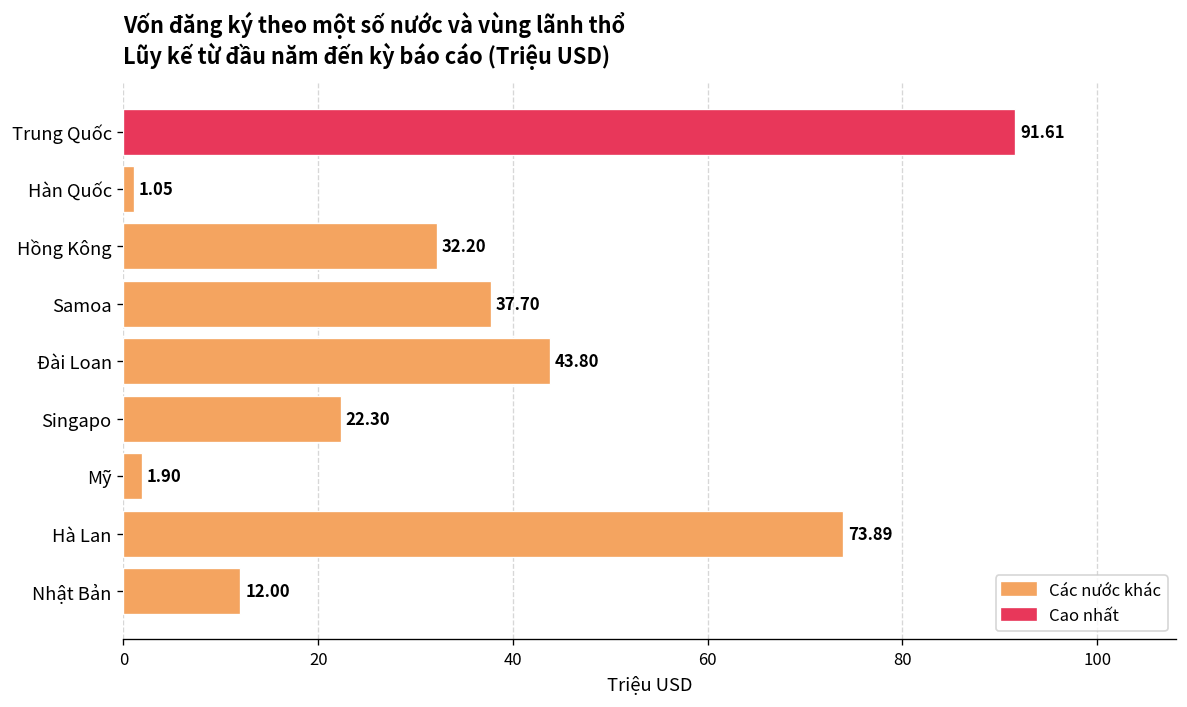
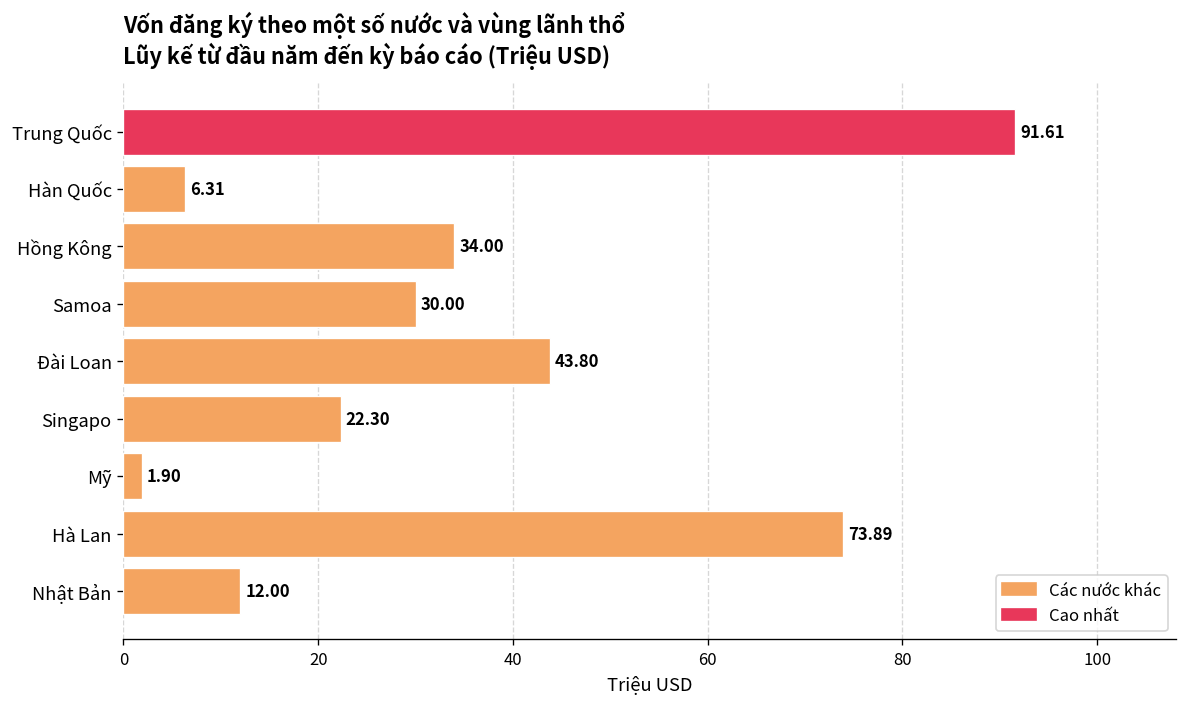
  {
    "Trung Quốc": 91.61,
-   "Hàn Quốc": 1.05,
-   "Hồng Kông": 32.20,
-   "Samoa": 37.70,
+   "Hàn Quốc": 6.31,
+   "Hồng Kông": 34.00,
+   "Samoa": 30.00,
    "Đài Loan": 43.80,
    "Singapo": 22.30,
    "Mỹ": 1.90,
    "Hà Lan": 73.89,
    "Nhật Bản": 12.00
  }
